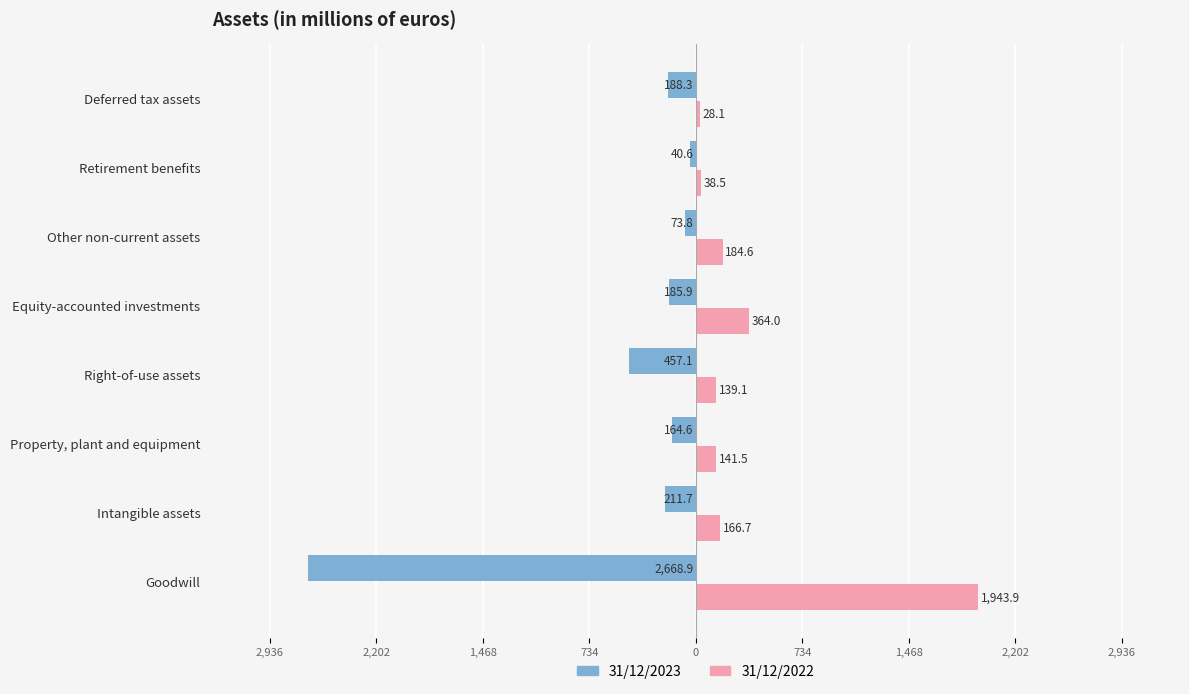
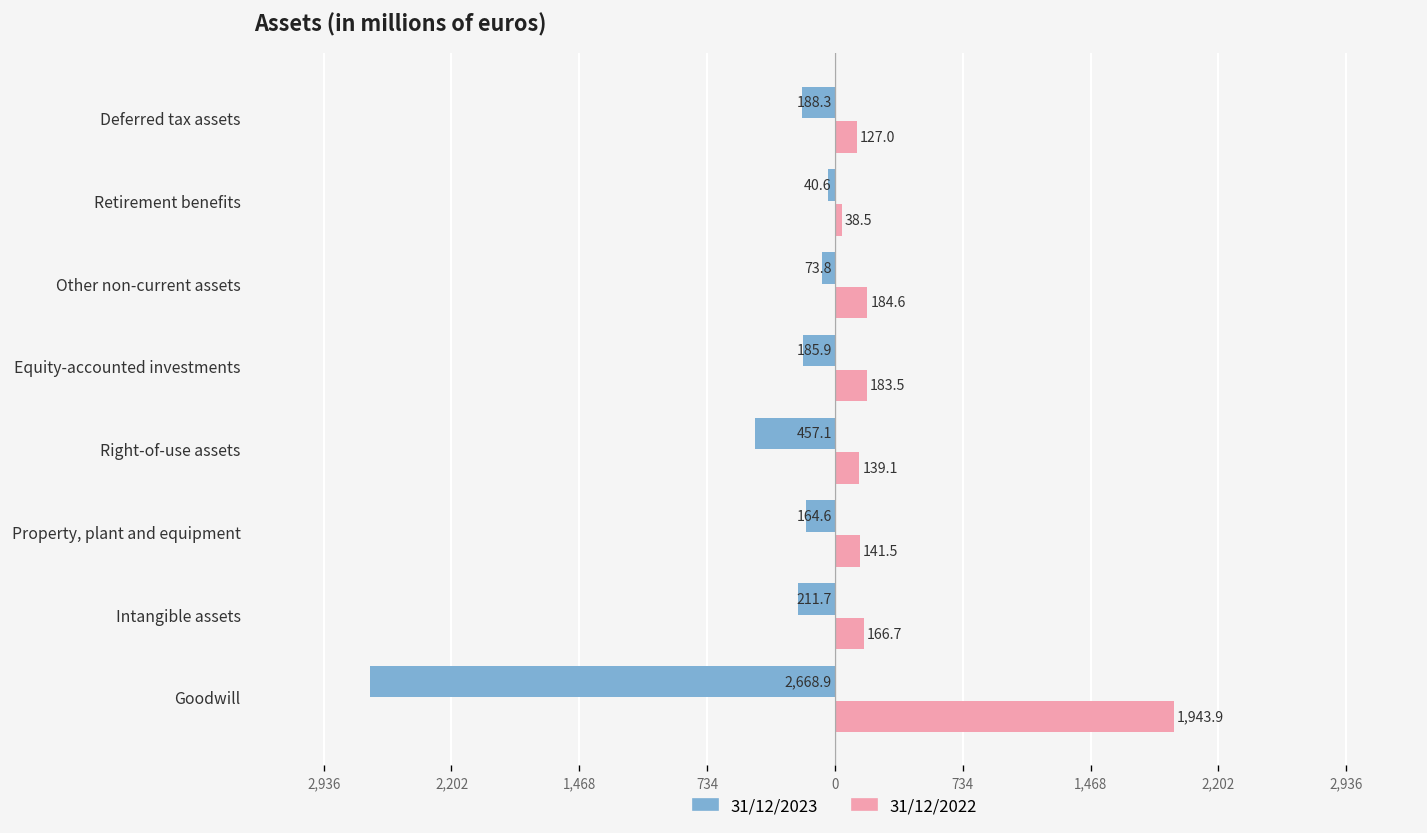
  {
    "31/12/2022": {
-     "Deferred tax assets": "28.1",
+     "Deferred tax assets": "127.0",
      "Retirement benefits": "38.5",
      "Other non-current assets": "184.6",
-     "Equity-accounted investments": "364.0",
+     "Equity-accounted investments": "183.5",
      "Right-of-use assets": "139.1",
      "Property, plant and equipment": "141.5",
      "Intangible assets": "166.7",
      "Goodwill": "1,943.9"
    }
  }
